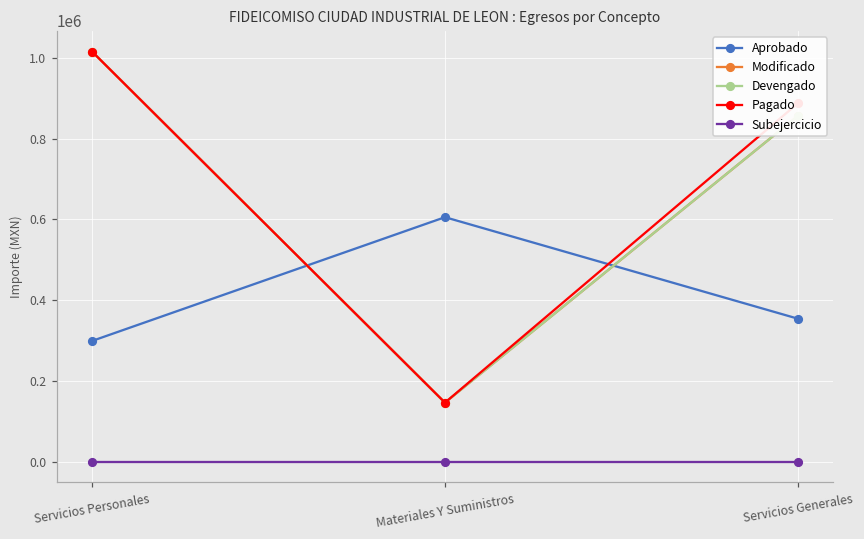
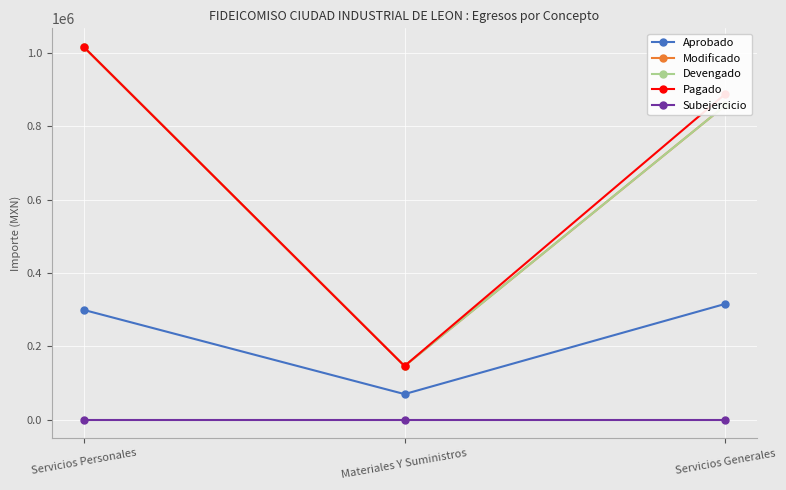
  {
    "Aprobado": {
      "Servicios Personales": 300000,
-     "Materiales Y Suministros": 610000,
-     "Servicios Generales": 350000
+     "Materiales Y Suministros": 70000,
+     "Servicios Generales": 320000
    },
    "Subejercicio": {
      "Servicios Personales": 0,
      "Materiales Y Suministros": 0,
      "Servicios Generales": 0
    }
  }
